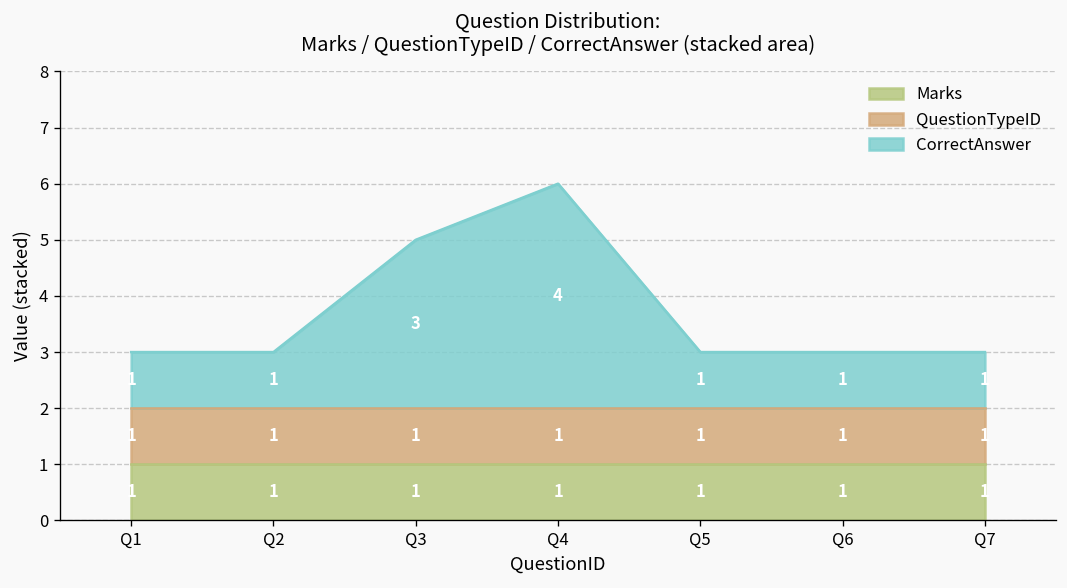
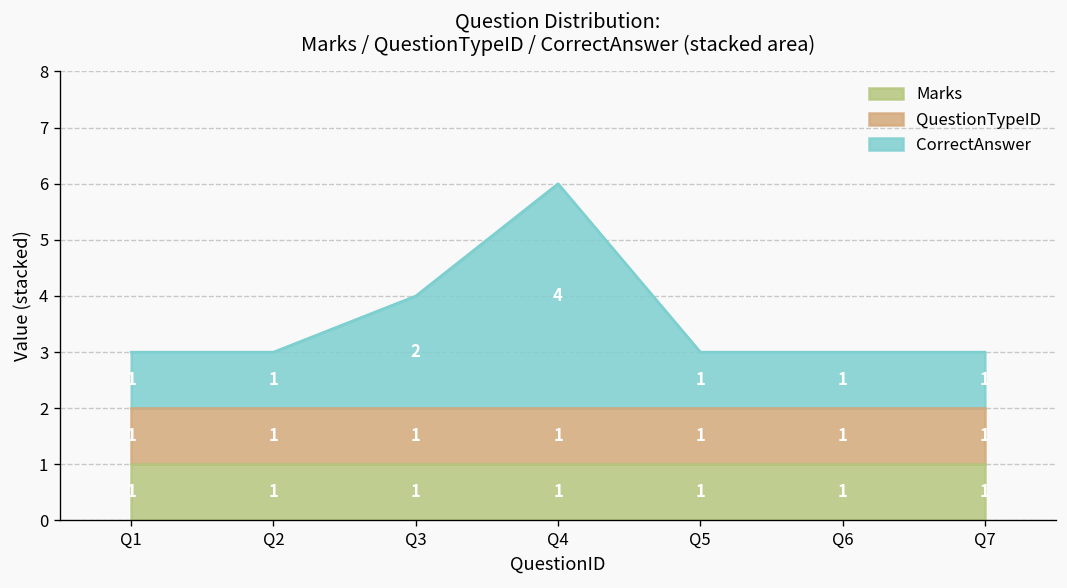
  {
    "CorrectAnswer": {
      "Q1": 1,
      "Q2": 1,
-     "Q3": 3,
+     "Q3": 2,
      "Q5": 1,
      "Q6": 1,
      "Q7": 1
    }
  }
